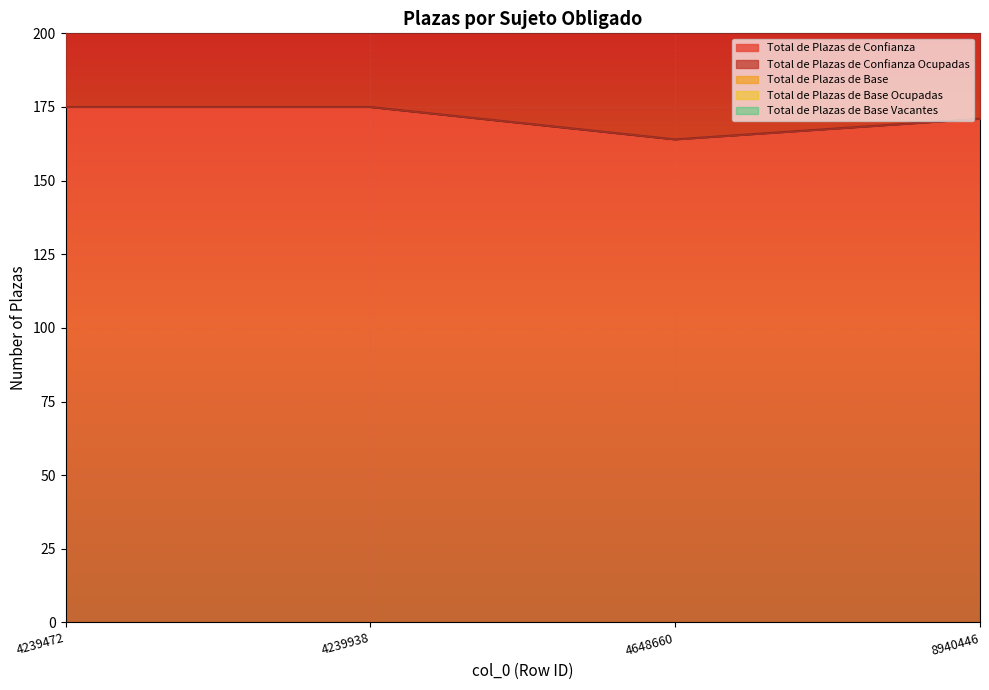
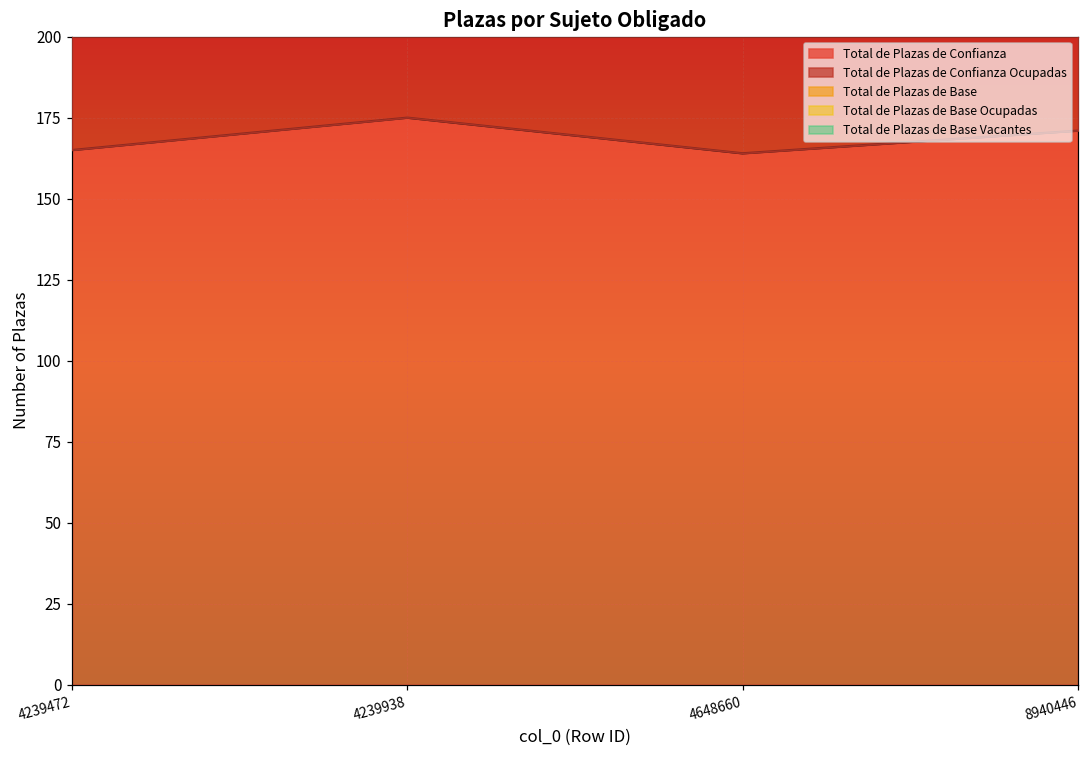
  {
    "Total de Plazas de Confianza": {
-     "4239472": 175,
+     "4239472": 165,
      "4239938": 175,
      "4648660": 164,
      "8940446": 171
    }
  }
